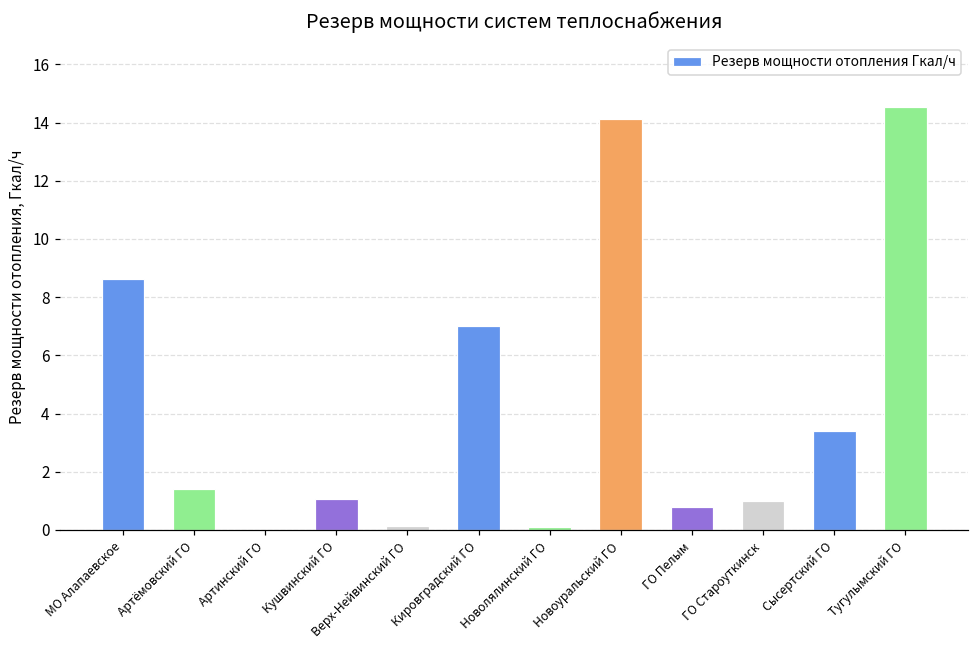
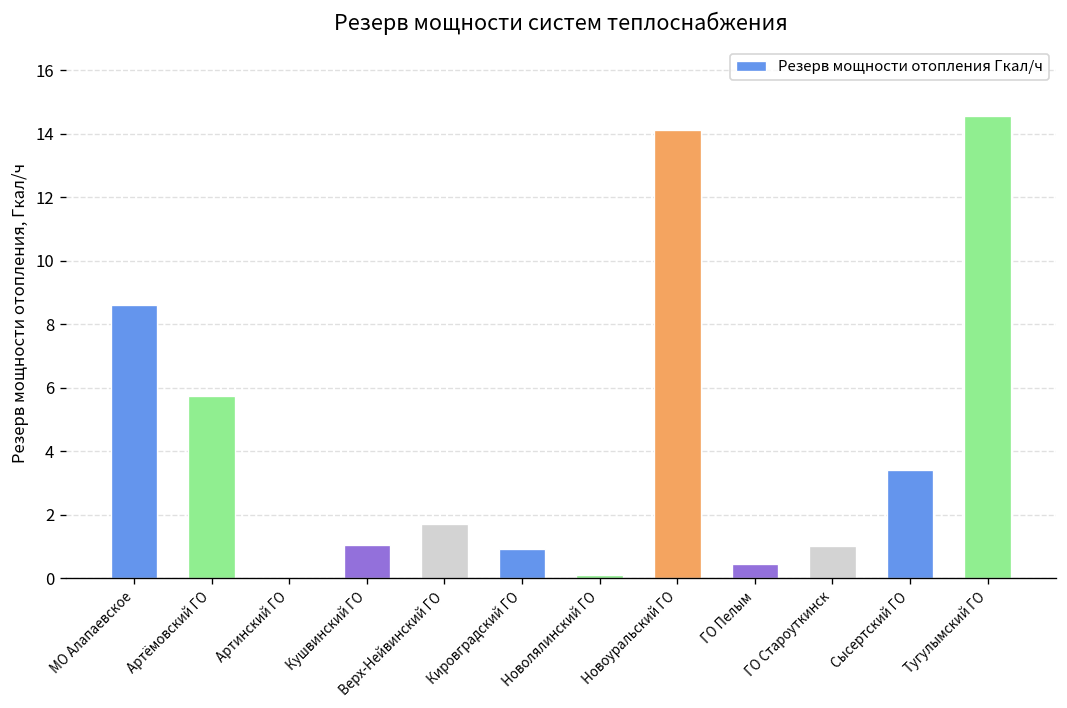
  {
    "МО Алапаевское": 8.6,
-   "Артёмовский ГО": 1.4,
+   "Артёмовский ГО": 5.7,
    "Артинский ГО": 0.0,
    "Кушвинский ГО": 1.1,
-   "Верх-Нейвинский ГО": 0.2,
-   "Кировградский ГО": 7.0,
+   "Верх-Нейвинский ГО": 1.7,
+   "Кировградский ГО": 0.9,
    "Новолялинский ГО": 0.1,
    "Новоуральский ГО": 14.1,
-   "ГО Пелым": 0.8,
+   "ГО Пелым": 0.4,
    "ГО Староуткинск": 1.0,
    "Сысертский ГО": 3.4,
    "Тугулымский ГО": 14.6
  }
